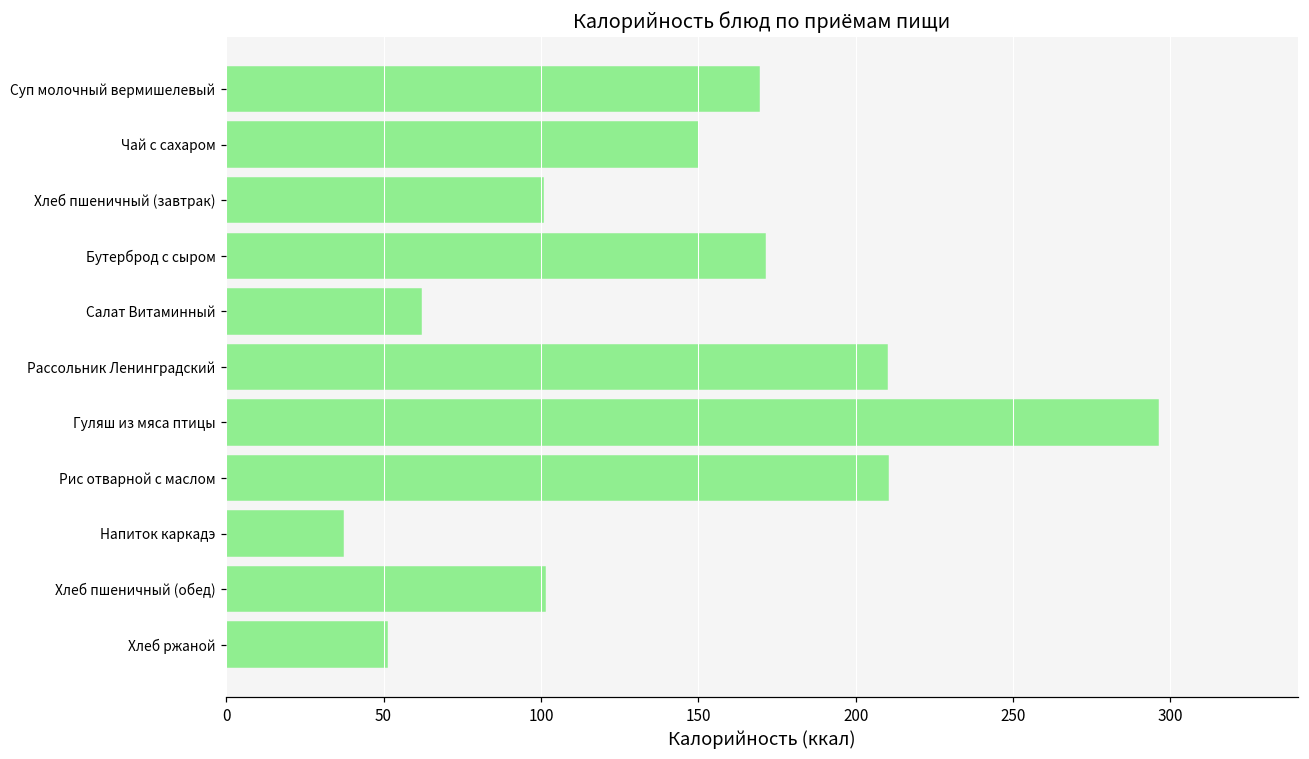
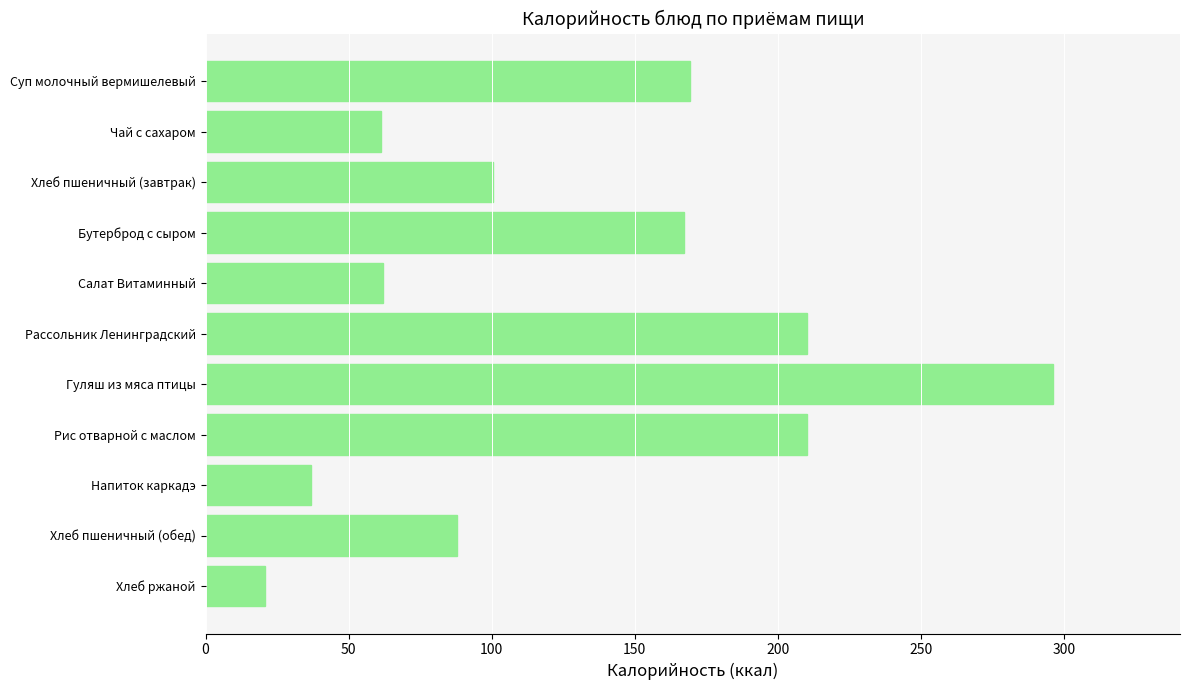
  {
    "Суп молочный вермишелевый": 169,
-   "Чай с сахаром": 150,
+   "Чай с сахаром": 61,
    "Хлеб пшеничный (завтрак)": 101,
-   "Бутерброд с сыром": 171,
+   "Бутерброд с сыром": 167,
    "Салат Витаминный": 62,
    "Рассольник Ленинградский": 210,
    "Гуляш из мяса птицы": 296,
    "Рис отварной с маслом": 210,
    "Напиток каркадэ": 37,
-   "Хлеб пшеничный (обед)": 101,
-   "Хлеб ржаной": 51
+   "Хлеб пшеничный (обед)": 88,
+   "Хлеб ржаной": 21
  }
